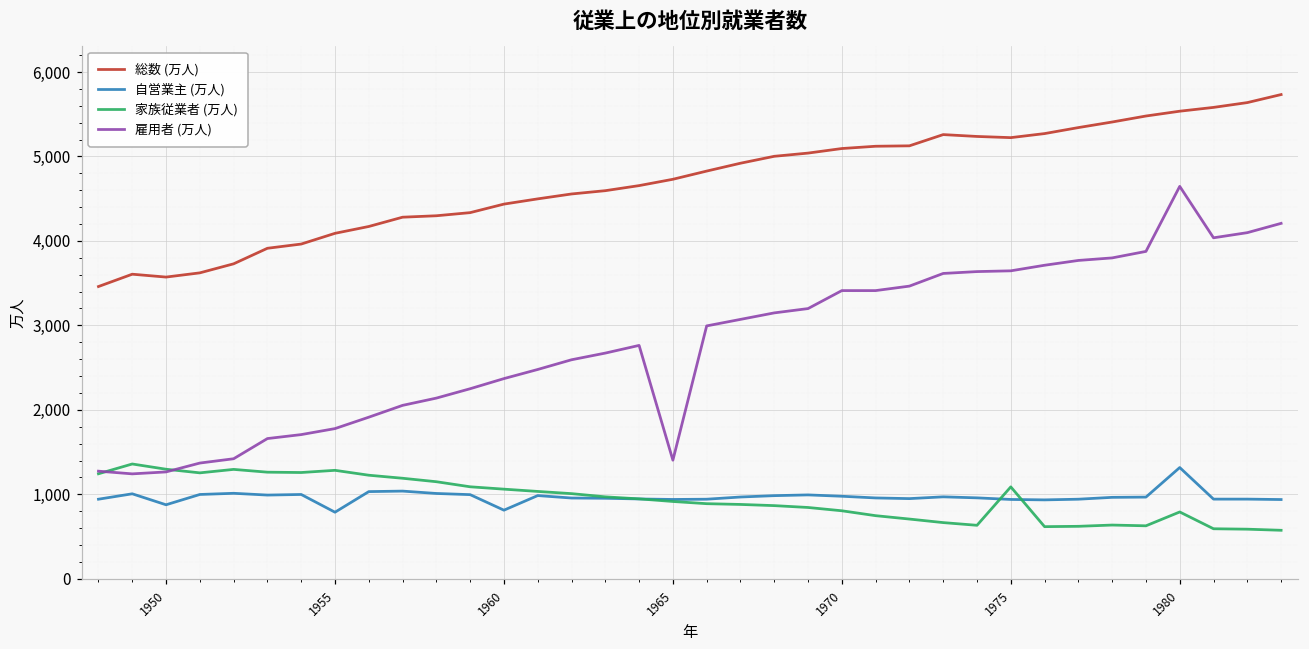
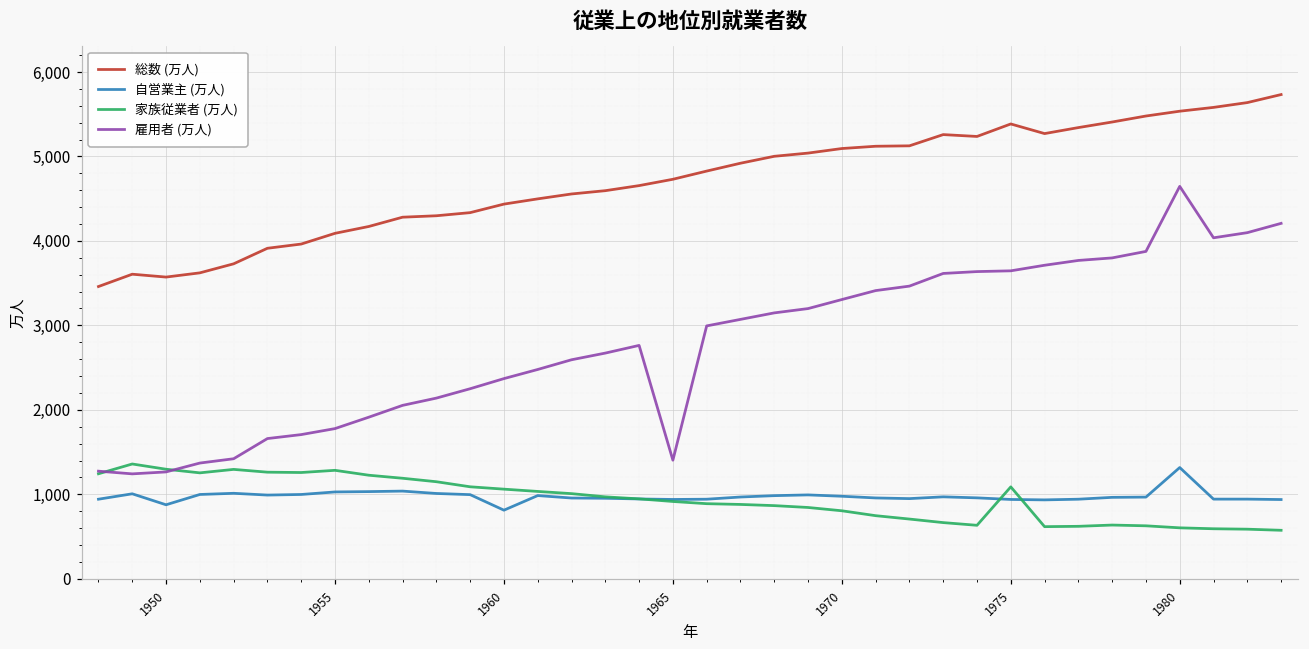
  {
    "総数 (万人)": {
      "1950": "3,600",
      "1955": "4,100",
      "1960": "4,400",
      "1965": "4,700",
      "1970": "5,100",
-     "1975": "5,200",
+     "1975": "5,400",
      "1980": "5,500"
    },
    "自営業主 (万人)": {
      "1950": "900",
-     "1955": "800",
+     "1955": "1,000",
      "1960": "800",
      "1970": "1,000",
      "1975": "900",
      "1980": "1,300"
    },
    "家族従業者 (万人)": {
      "1955": "1,300",
      "1960": "1,100",
      "1970": "800",
      "1975": "1,100",
-     "1980": "800"
+     "1980": "600"
    },
    "雇用者 (万人)": {
      "1955": "1,800",
      "1960": "2,400",
      "1965": "1,400",
-     "1970": "3,400",
+     "1970": "3,300",
      "1975": "3,600",
      "1980": "4,600"
    }
  }
